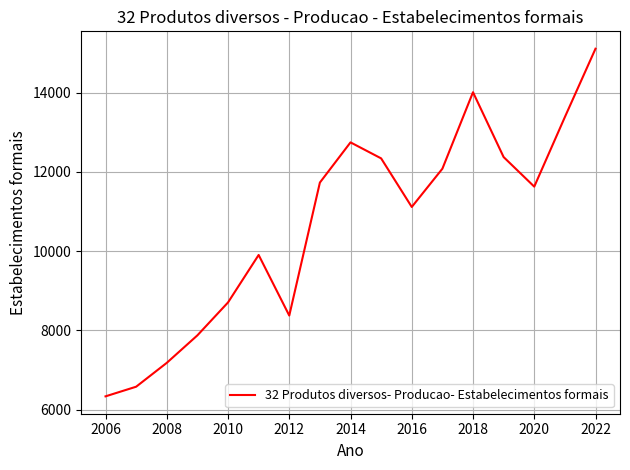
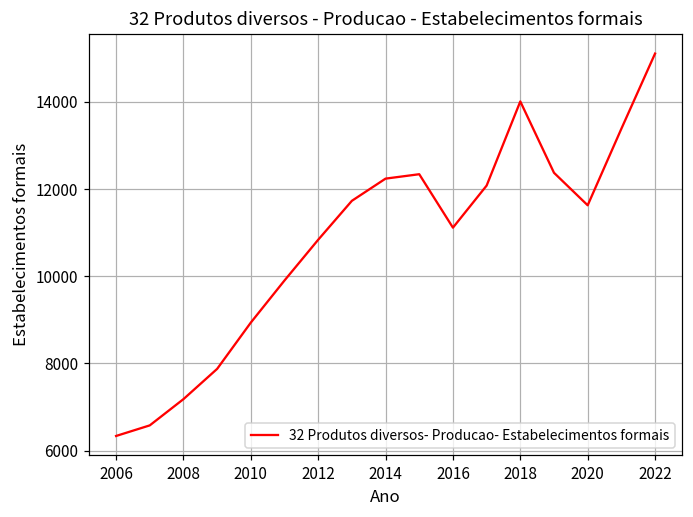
  {
    "2006": 6300,
    "2008": 7200,
-   "2010": 8700,
-   "2012": 8400,
-   "2014": 12700,
+   "2010": 8900,
+   "2012": 10800,
+   "2014": 12200,
    "2016": 11100,
    "2018": 14000,
    "2020": 11600,
    "2022": 15100
  }
